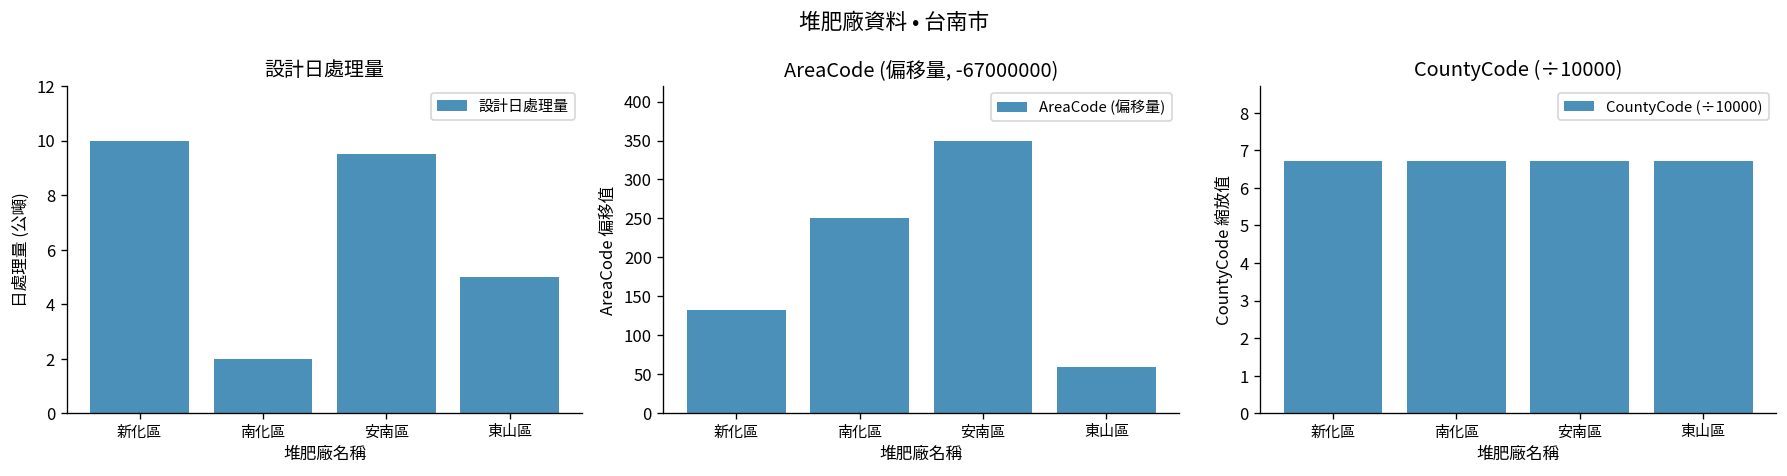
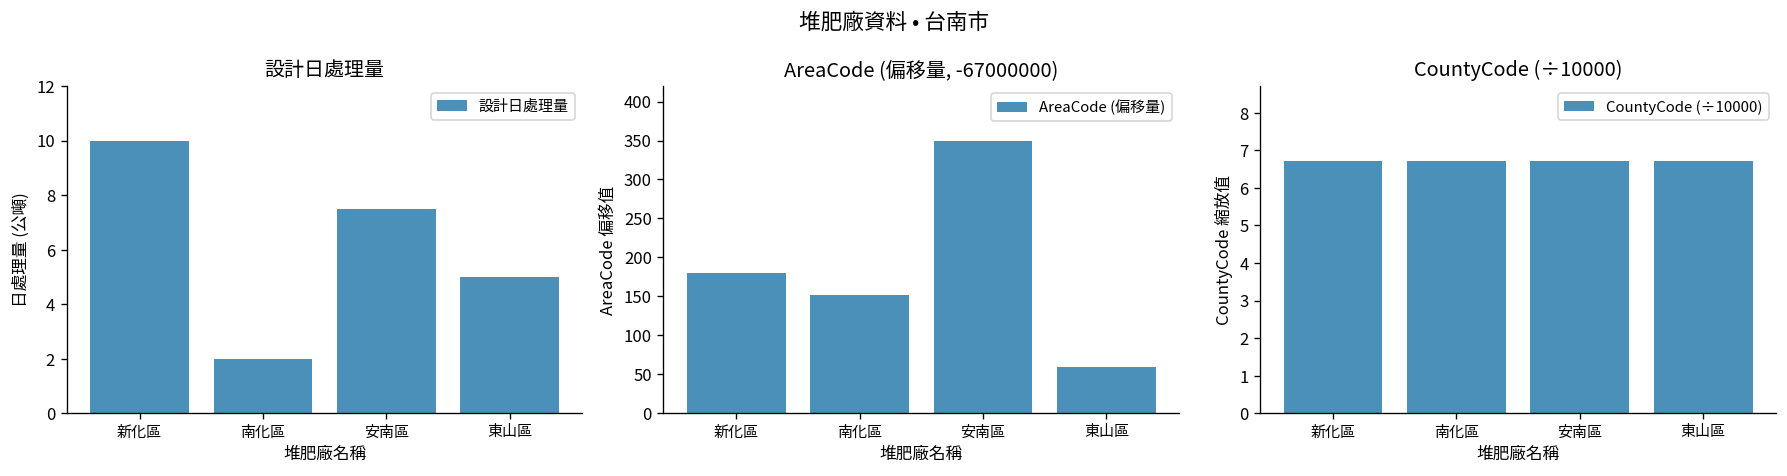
  {
    "設計日處理量": {
      "新化區": 10.0,
      "南化區": 2.0,
-     "安南區": 9.5,
+     "安南區": 7.5,
      "東山區": 5.0
    },
    "AreaCode (偏移量, -67000000)": {
-     "新化區": 130,
-     "南化區": 250,
+     "新化區": 180,
+     "南化區": 150,
      "安南區": 350,
      "東山區": 60
    },
    "CountyCode (÷10000)": {
      "新化區": 6.7,
      "南化區": 6.7,
      "安南區": 6.7,
      "東山區": 6.7
    }
  }
